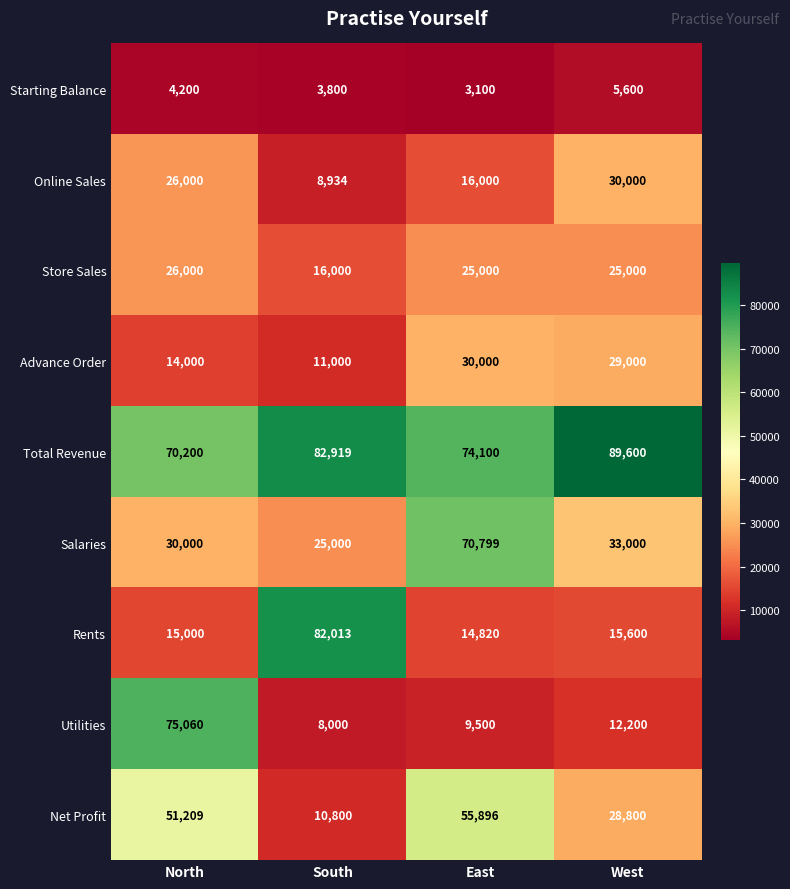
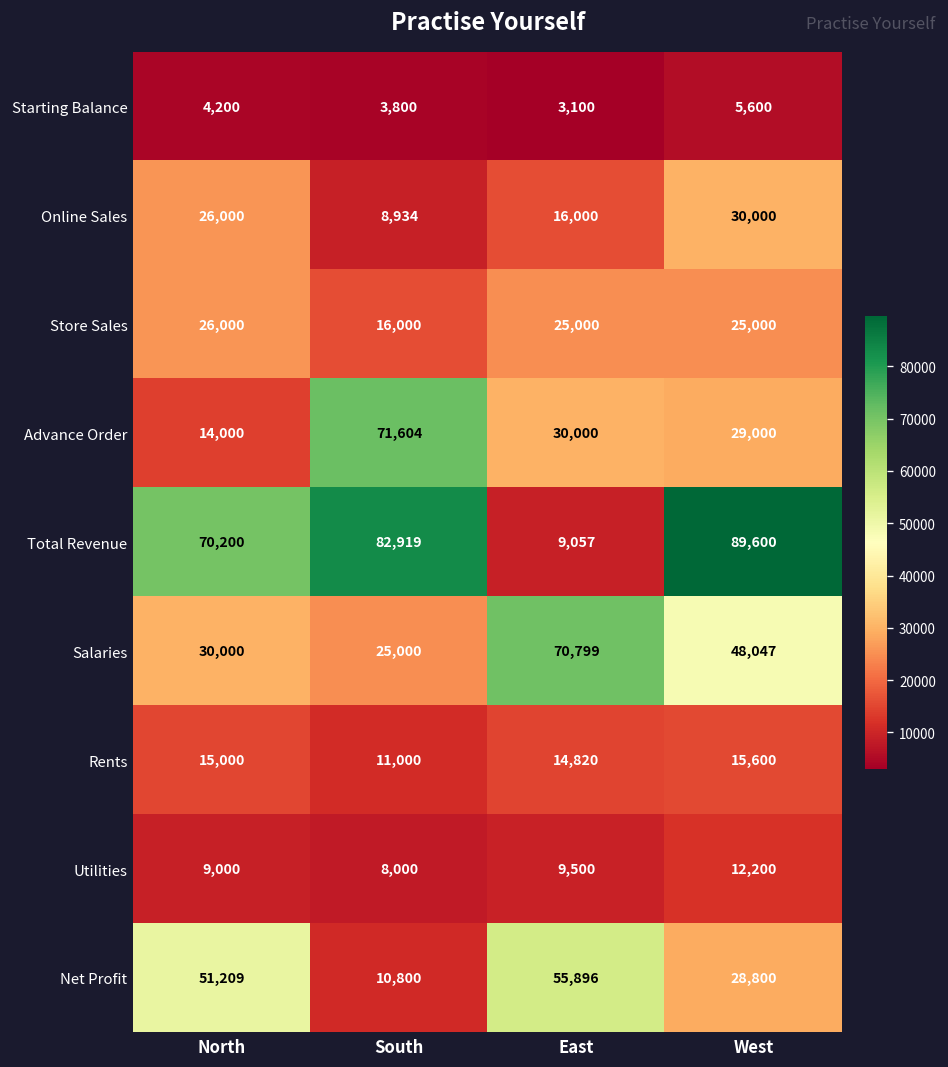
  {
    "Starting Balance": {
      "North": "4,200",
      "South": "3,800",
      "East": "3,100",
      "West": "5,600"
    },
    "Online Sales": {
      "North": "26,000",
      "South": "8,934",
      "East": "16,000",
      "West": "30,000"
    },
    "Store Sales": {
      "North": "26,000",
      "South": "16,000",
      "East": "25,000",
      "West": "25,000"
    },
    "Advance Order": {
      "North": "14,000",
-     "South": "11,000",
+     "South": "71,604",
      "East": "30,000",
      "West": "29,000"
    },
    "Total Revenue": {
      "North": "70,200",
      "South": "82,919",
-     "East": "74,100",
+     "East": "9,057",
      "West": "89,600"
    },
    "Salaries": {
      "North": "30,000",
      "South": "25,000",
      "East": "70,799",
-     "West": "33,000"
+     "West": "48,047"
    },
    "Rents": {
      "North": "15,000",
-     "South": "82,013",
+     "South": "11,000",
      "East": "14,820",
      "West": "15,600"
    },
    "Utilities": {
-     "North": "75,060",
+     "North": "9,000",
      "South": "8,000",
      "East": "9,500",
      "West": "12,200"
    },
    "Net Profit": {
      "North": "51,209",
      "South": "10,800",
      "East": "55,896",
      "West": "28,800"
    }
  }
